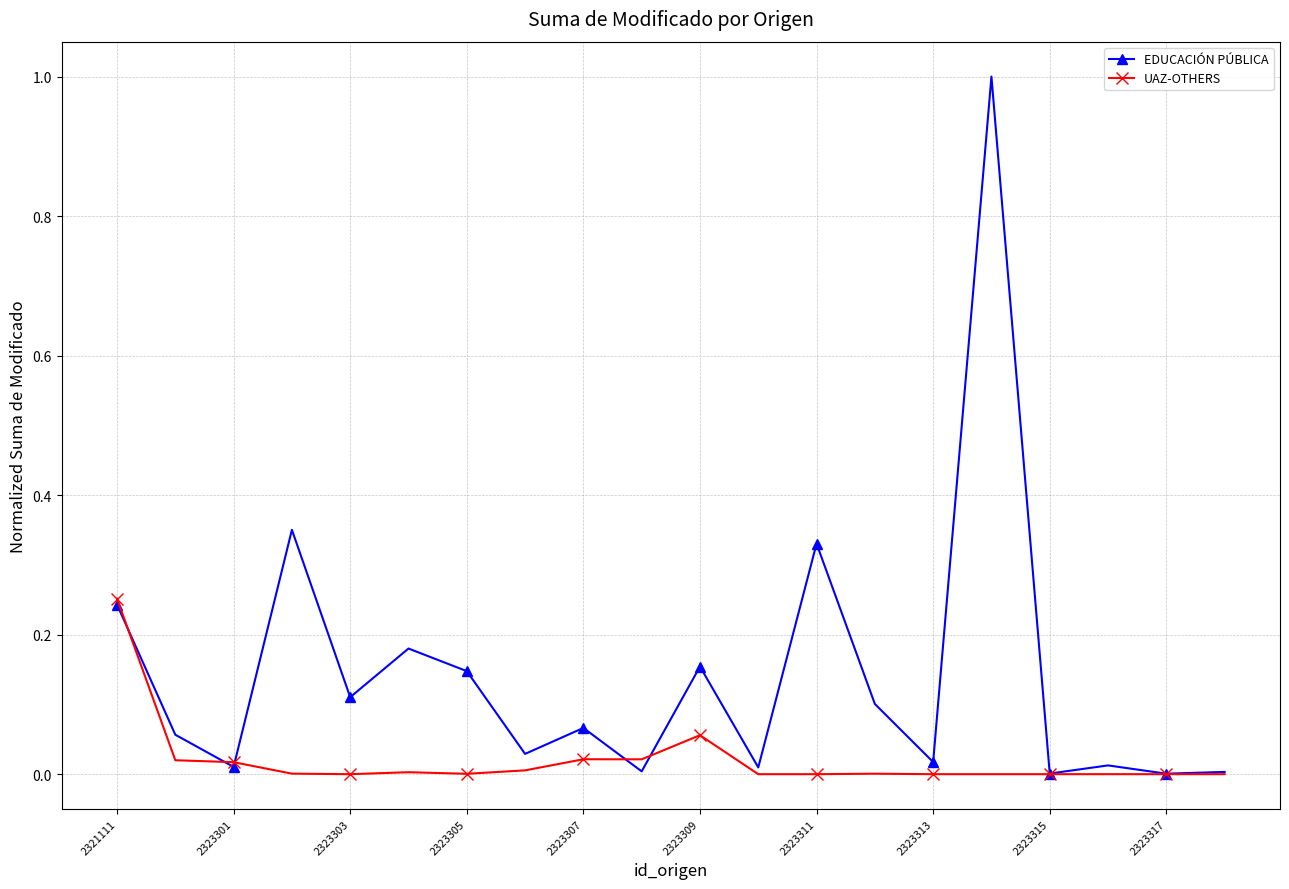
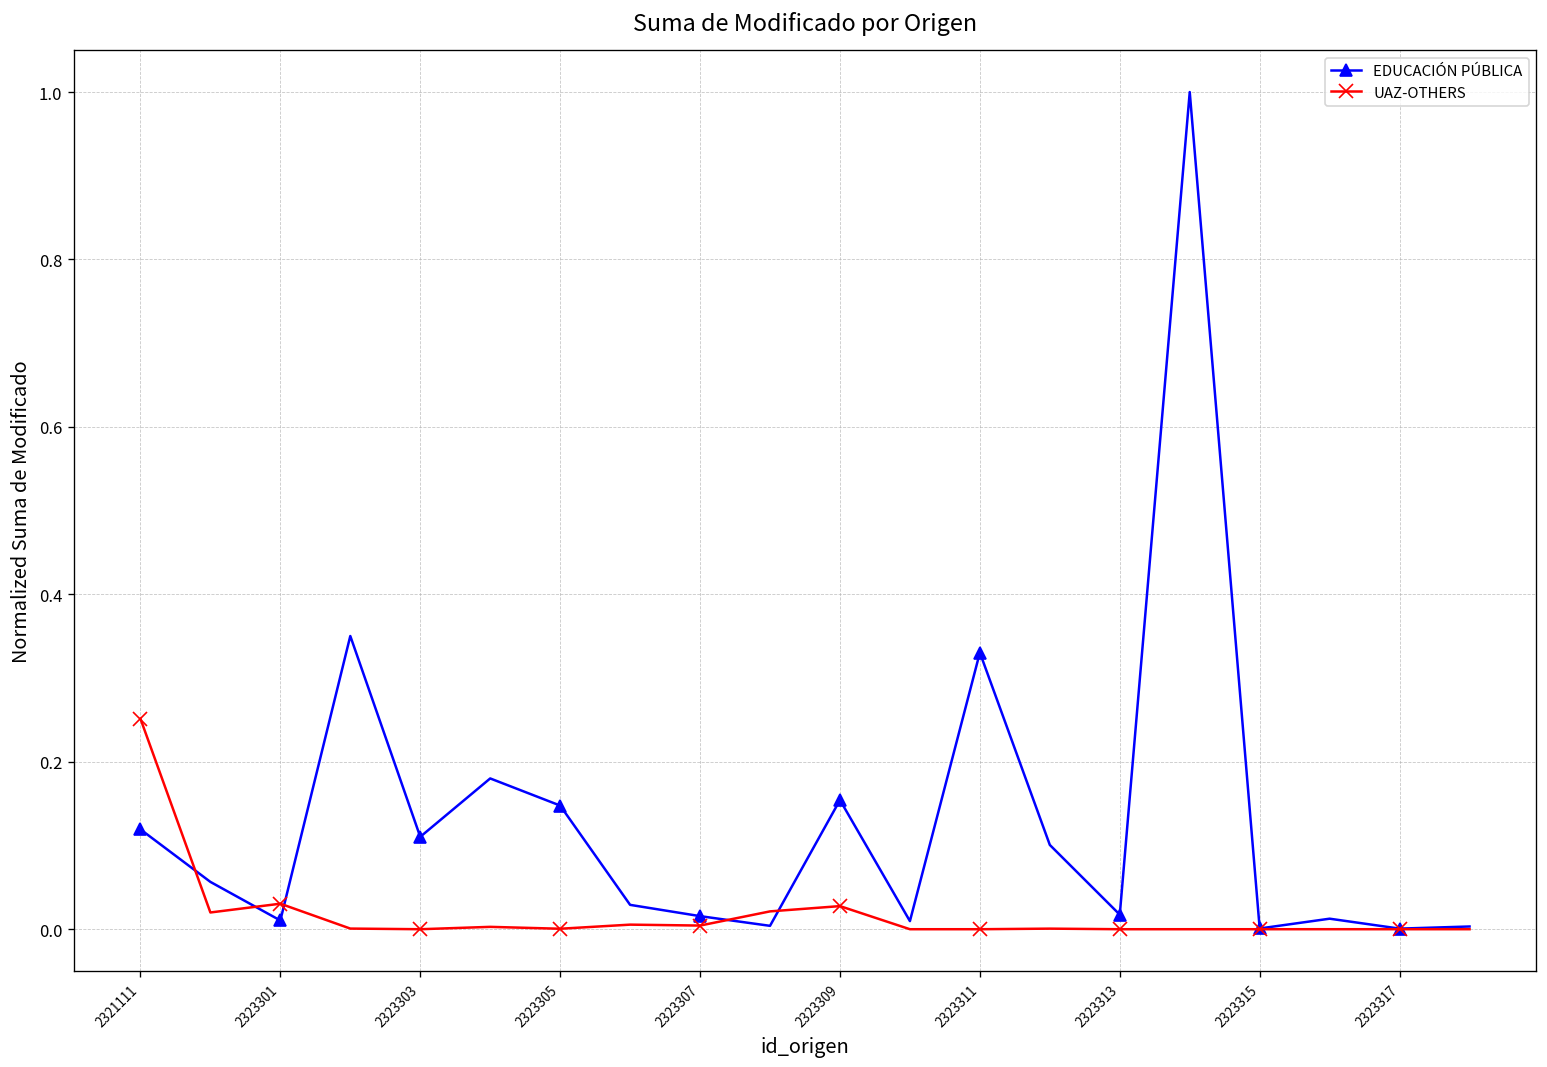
  {
    "EDUCACIÓN PÚBLICA": {
-     "2321111": 0.24,
+     "2321111": 0.12,
      "2323301": 0.01,
      "2323303": 0.11,
      "2323305": 0.15,
-     "2323307": 0.07,
+     "2323307": 0.02,
      "2323309": 0.15,
      "2323311": 0.33,
      "2323313": 0.02
    },
    "UAZ-OTHERS": {
      "2321111": 0.25,
-     "2323301": 0.02,
+     "2323301": 0.03,
      "2323303": 0.00,
      "2323305": 0.00,
-     "2323307": 0.02,
-     "2323309": 0.06,
+     "2323307": 0.00,
+     "2323309": 0.03,
      "2323311": 0.00,
      "2323313": 0.00
    }
  }
